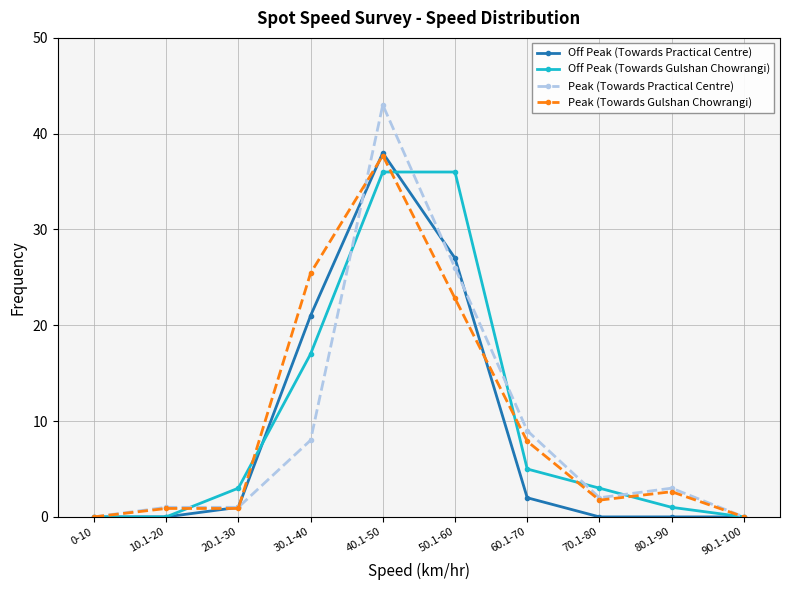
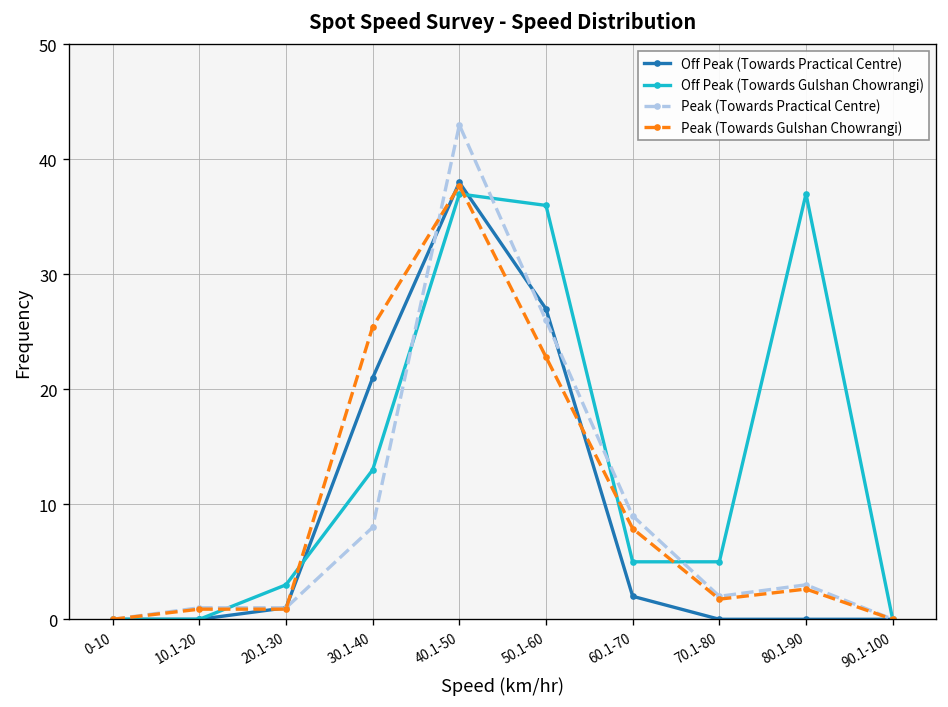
  {
    "Off Peak (Towards Practical Centre)": {
      "30.1-40": 21,
      "40.1-50": 38,
      "50.1-60": 27,
      "60.1-70": 2,
      "70.1-80": 0,
      "80.1-90": 0
    },
    "Off Peak (Towards Gulshan Chowrangi)": {
      "20.1-30": 3,
-     "30.1-40": 17,
-     "40.1-50": 36,
+     "30.1-40": 13,
+     "40.1-50": 37,
      "50.1-60": 36,
      "60.1-70": 5,
-     "70.1-80": 3,
-     "80.1-90": 1
+     "70.1-80": 5,
+     "80.1-90": 37
    },
    "Peak (Towards Practical Centre)": {
      "30.1-40": 8,
      "40.1-50": 43,
      "50.1-60": 26,
      "60.1-70": 9,
      "80.1-90": 3
    },
    "Peak (Towards Gulshan Chowrangi)": {
      "30.1-40": 25,
      "40.1-50": 38,
      "50.1-60": 23,
      "60.1-70": 8,
      "80.1-90": 3
    }
  }
